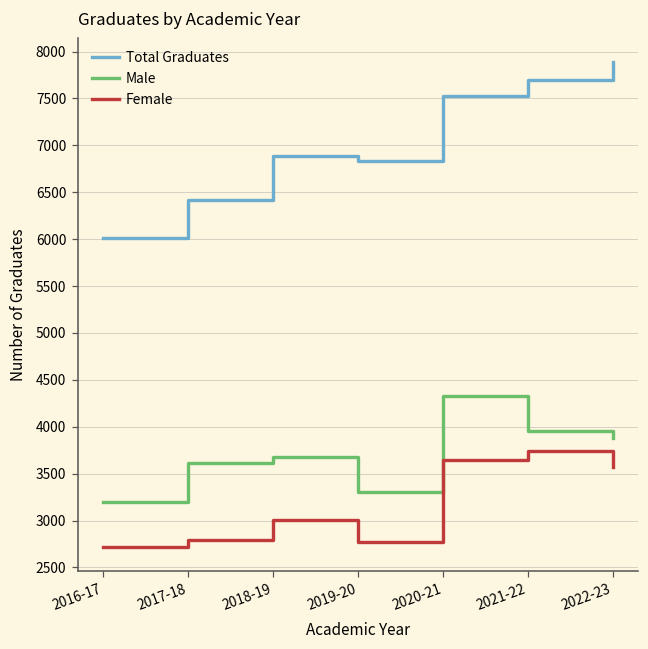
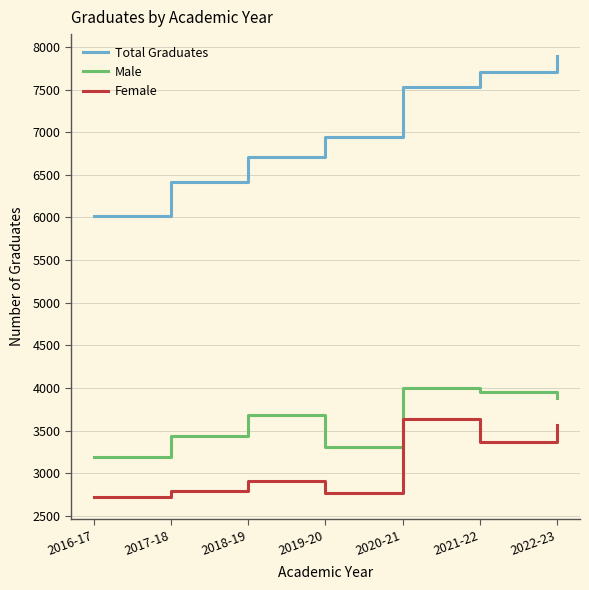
  {
    "Total Graduates": {
      "2016-17": 6000,
      "2017-18": 6400,
-     "2018-19": 6900,
-     "2019-20": 6800,
+     "2018-19": 6700,
+     "2019-20": 6900,
      "2020-21": 7500,
      "2021-22": 7700,
      "2022-23": 7900
    },
    "Male": {
      "2016-17": 3200,
-     "2017-18": 3600,
+     "2017-18": 3400,
      "2018-19": 3700,
      "2019-20": 3300,
-     "2020-21": 4300,
+     "2020-21": 4000,
      "2021-22": 4000,
      "2022-23": 3900
    },
    "Female": {
      "2016-17": 2700,
      "2017-18": 2800,
-     "2018-19": 3000,
+     "2018-19": 2900,
      "2019-20": 2800,
      "2020-21": 3600,
-     "2021-22": 3700,
+     "2021-22": 3400,
      "2022-23": 3600
    }
  }
